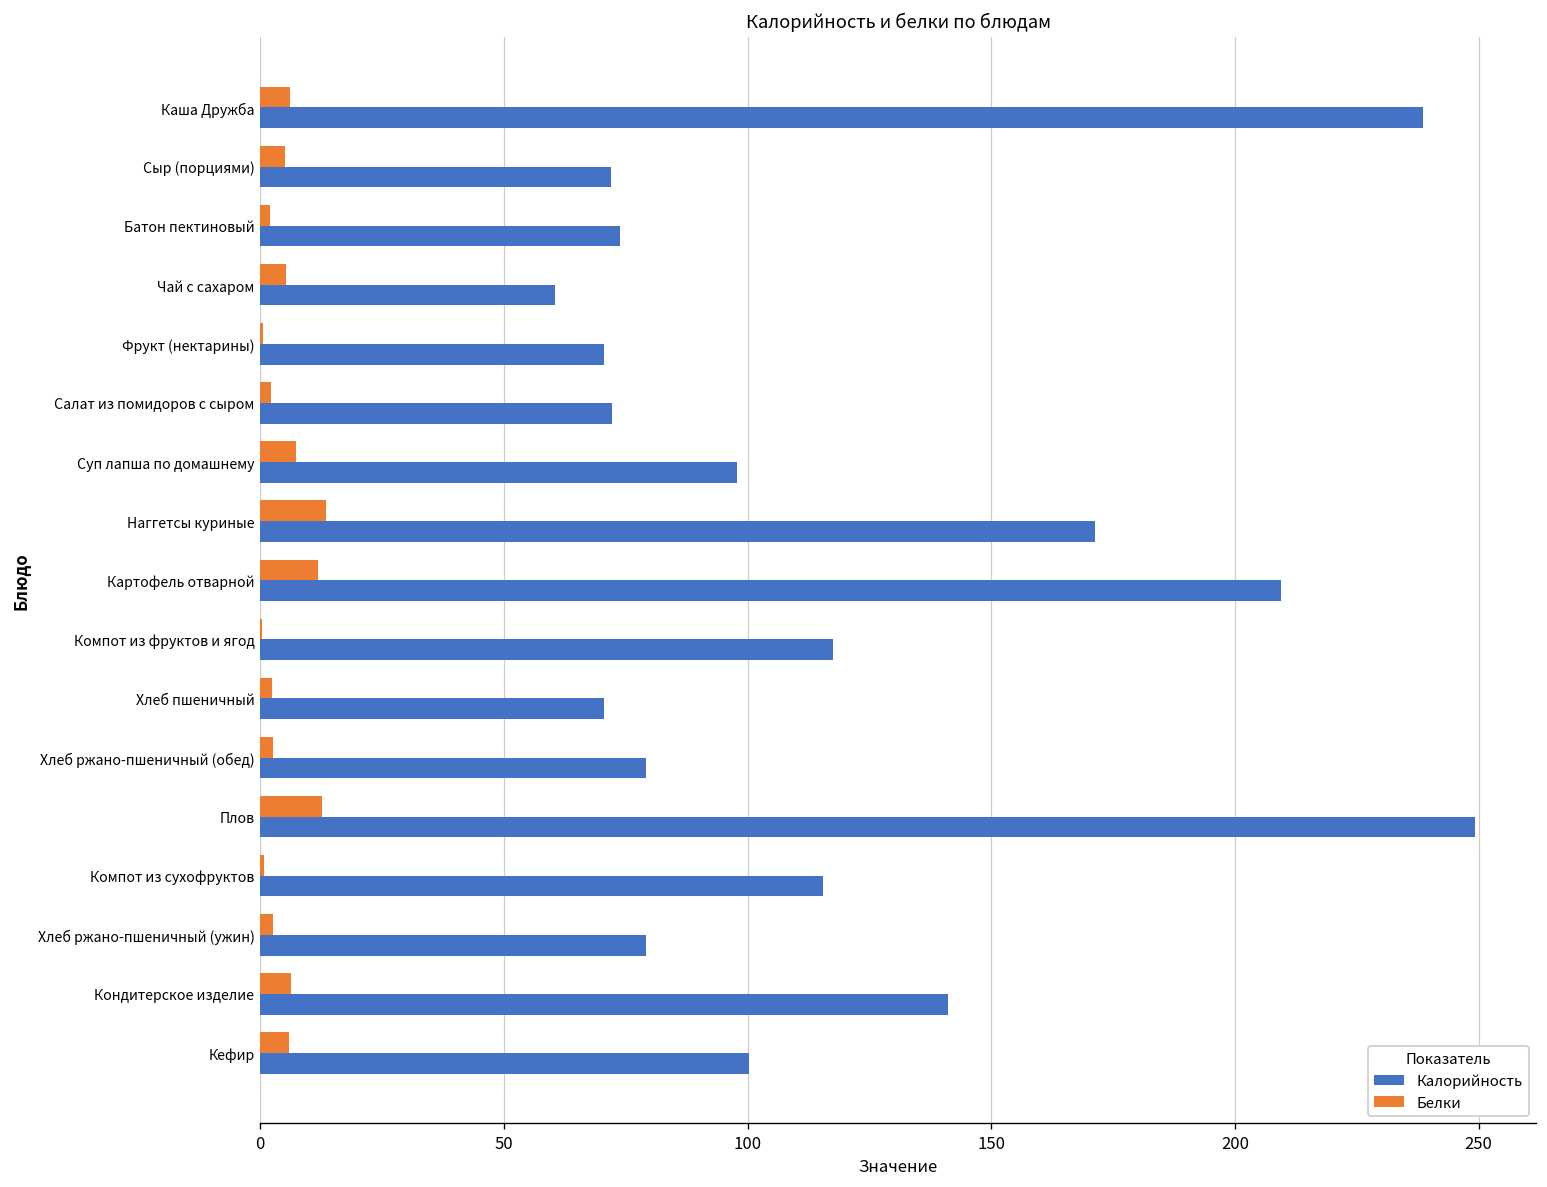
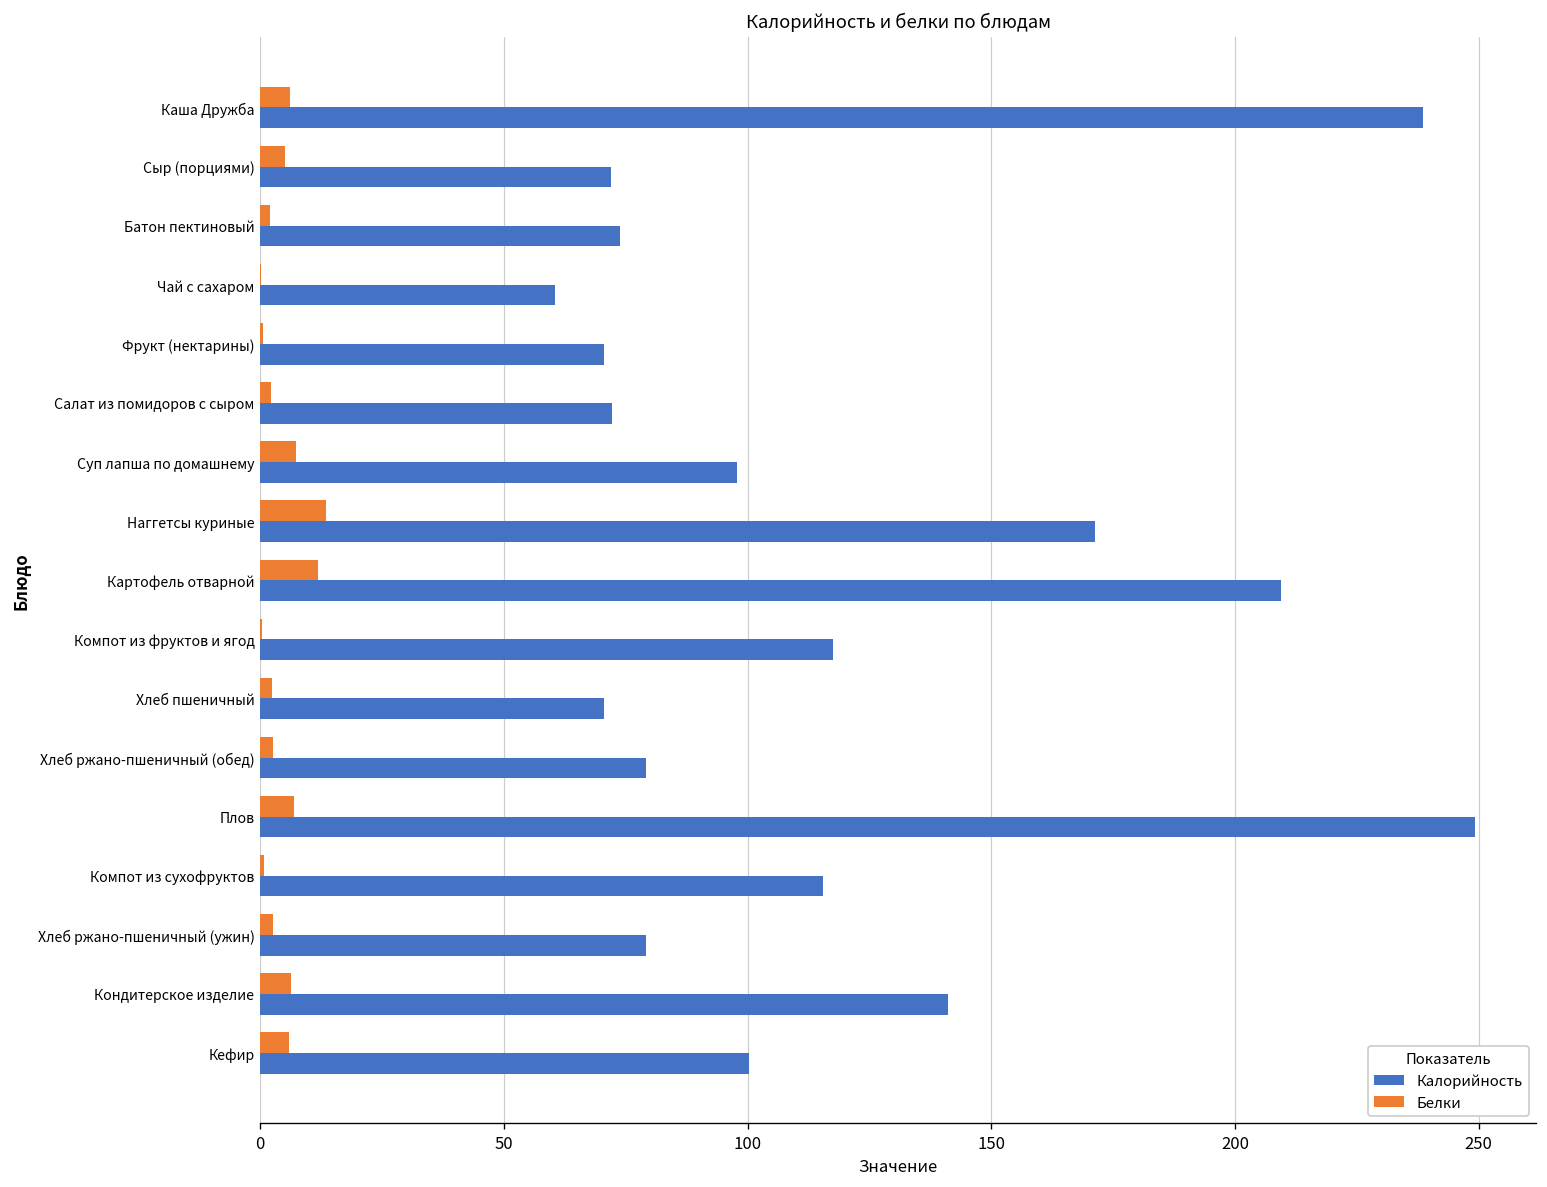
  {
    "Калорийность": {
      "Каша Дружба": 239,
      "Сыр (порциями)": 72,
      "Батон пектиновый": 74,
      "Чай с сахаром": 60,
      "Фрукт (нектарины)": 71,
      "Салат из помидоров с сыром": 72,
      "Суп лапша по домашнему": 98,
      "Наггетсы куриные": 171,
      "Картофель отварной": 210,
      "Компот из фруктов и ягод": 118,
      "Хлеб пшеничный": 71,
      "Хлеб ржано-пшеничный (обед)": 79,
      "Плов": 249,
      "Компот из сухофруктов": 115,
      "Хлеб ржано-пшеничный (ужин)": 79,
      "Кондитерское изделие": 141,
      "Кефир": 100
    },
    "Белки": {
      "Каша Дружба": 6,
      "Сыр (порциями)": 5,
      "Батон пектиновый": 2,
-     "Чай с сахаром": 5,
+     "Чай с сахаром": 0,
      "Салат из помидоров с сыром": 2,
      "Суп лапша по домашнему": 7,
      "Наггетсы куриные": 13,
      "Картофель отварной": 12,
      "Хлеб пшеничный": 2,
      "Хлеб ржано-пшеничный (обед)": 3,
-     "Плов": 13,
+     "Плов": 7,
      "Компот из сухофруктов": 1,
      "Хлеб ржано-пшеничный (ужин)": 3,
      "Кондитерское изделие": 6,
      "Кефир": 6
    }
  }
